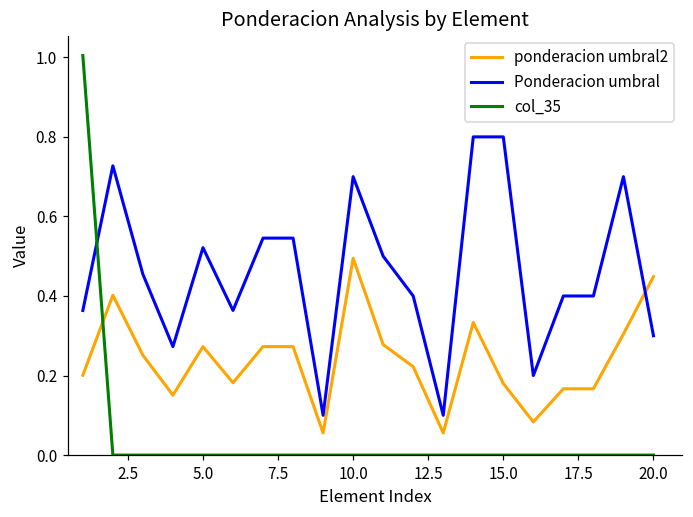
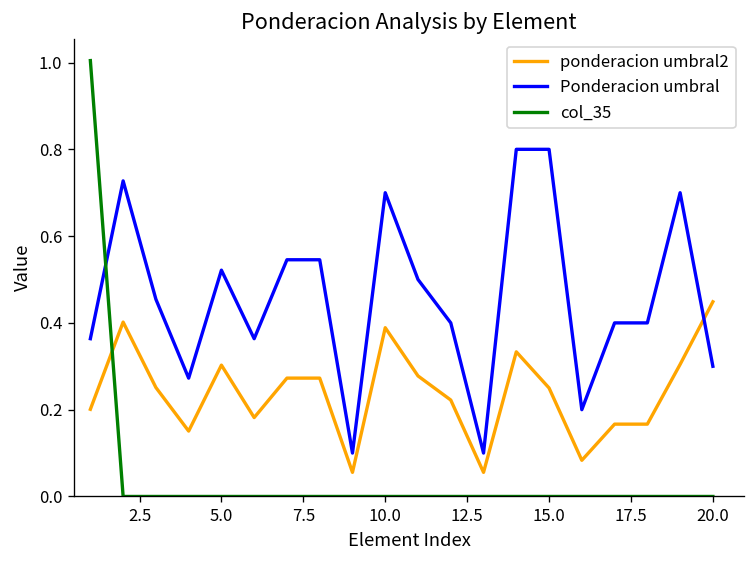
  {
    "ponderacion umbral2": {
-     "5.0": 0.27,
-     "10.0": 0.49,
-     "15.0": 0.18,
+     "5.0": 0.30,
+     "10.0": 0.39,
+     "15.0": 0.25,
      "20.0": 0.45
    },
    "Ponderacion umbral": {
      "5.0": 0.52,
      "10.0": 0.70,
      "15.0": 0.80,
      "20.0": 0.30
    },
    "col_35": {
      "5.0": 0.00,
      "10.0": 0.00,
      "15.0": 0.00,
      "20.0": 0.00
    }
  }
